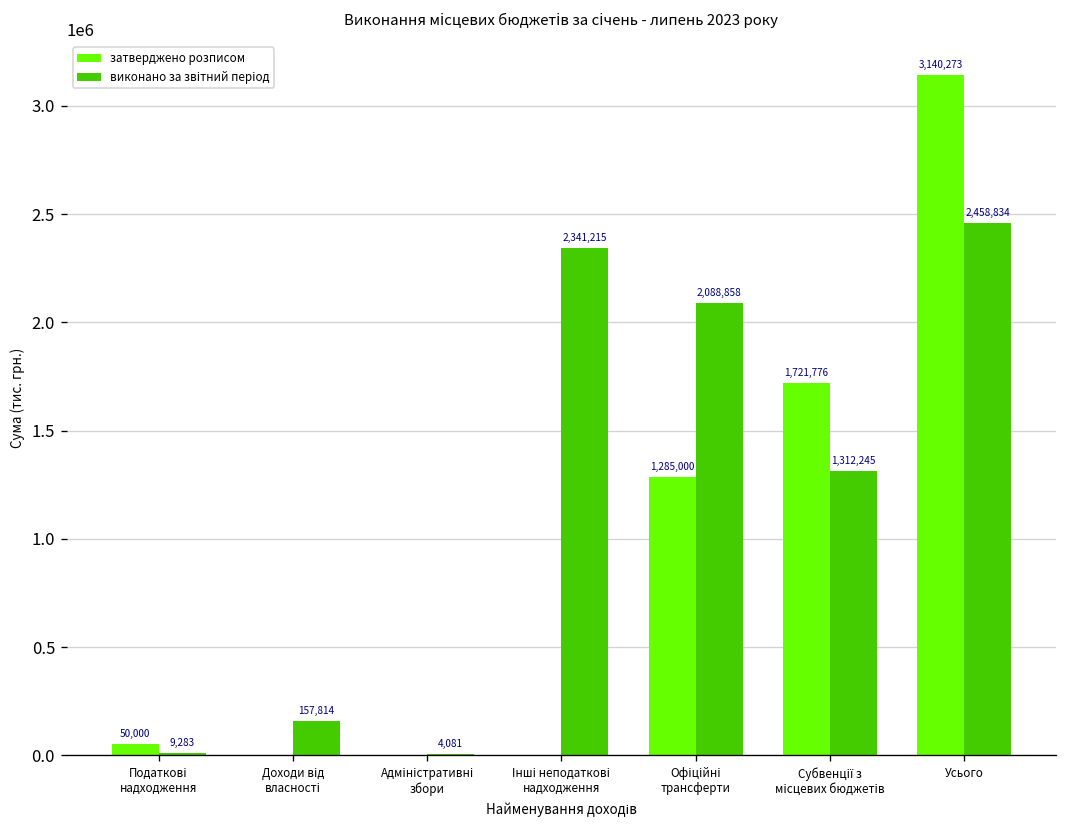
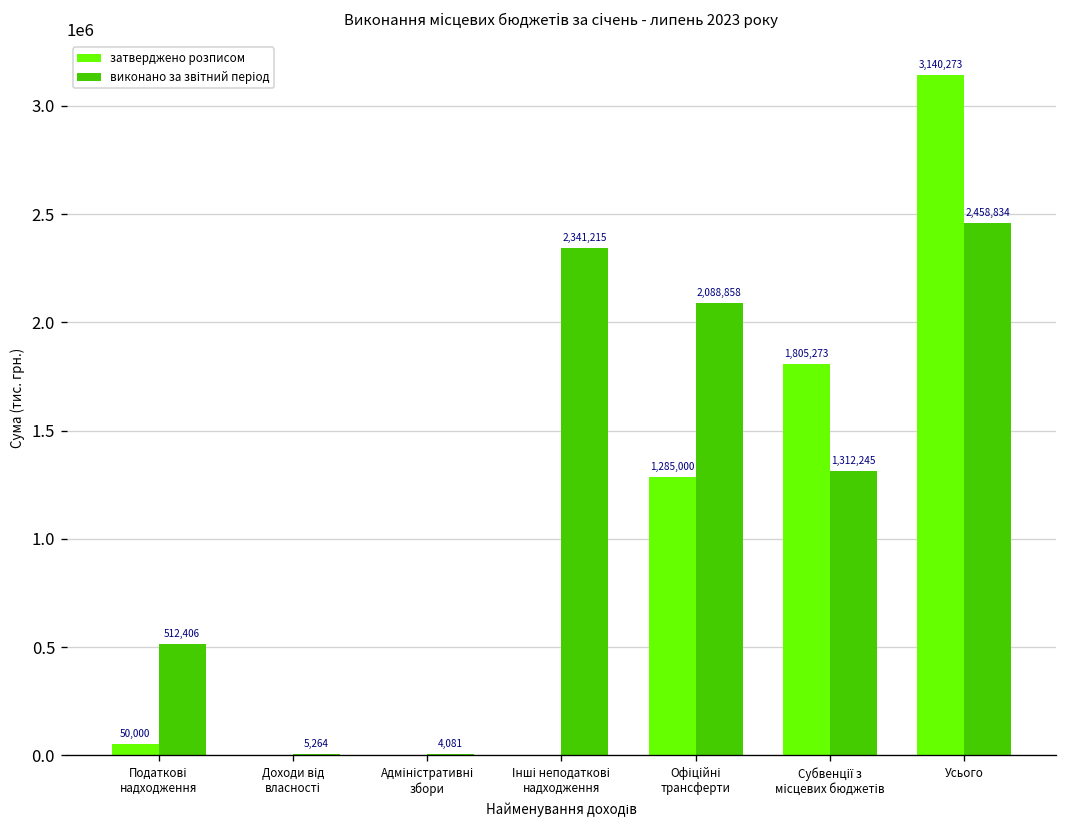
  {
    "затверджено розписом": {
      "Податкові надходження": "50,000",
      "Офіційні трансферти": "1,285,000",
-     "Субвенції з місцевих бюджетів": "1,721,776",
+     "Субвенції з місцевих бюджетів": "1,805,273",
      "Усього": "3,140,273"
    },
    "виконано за звітний період": {
-     "Податкові надходження": "9,283",
-     "Доходи від власності": "157,814",
+     "Податкові надходження": "512,406",
+     "Доходи від власності": "5,264",
      "Адміністративні збори": "4,081",
      "Інші неподаткові надходження": "2,341,215",
      "Офіційні трансферти": "2,088,858",
      "Субвенції з місцевих бюджетів": "1,312,245",
      "Усього": "2,458,834"
    }
  }
